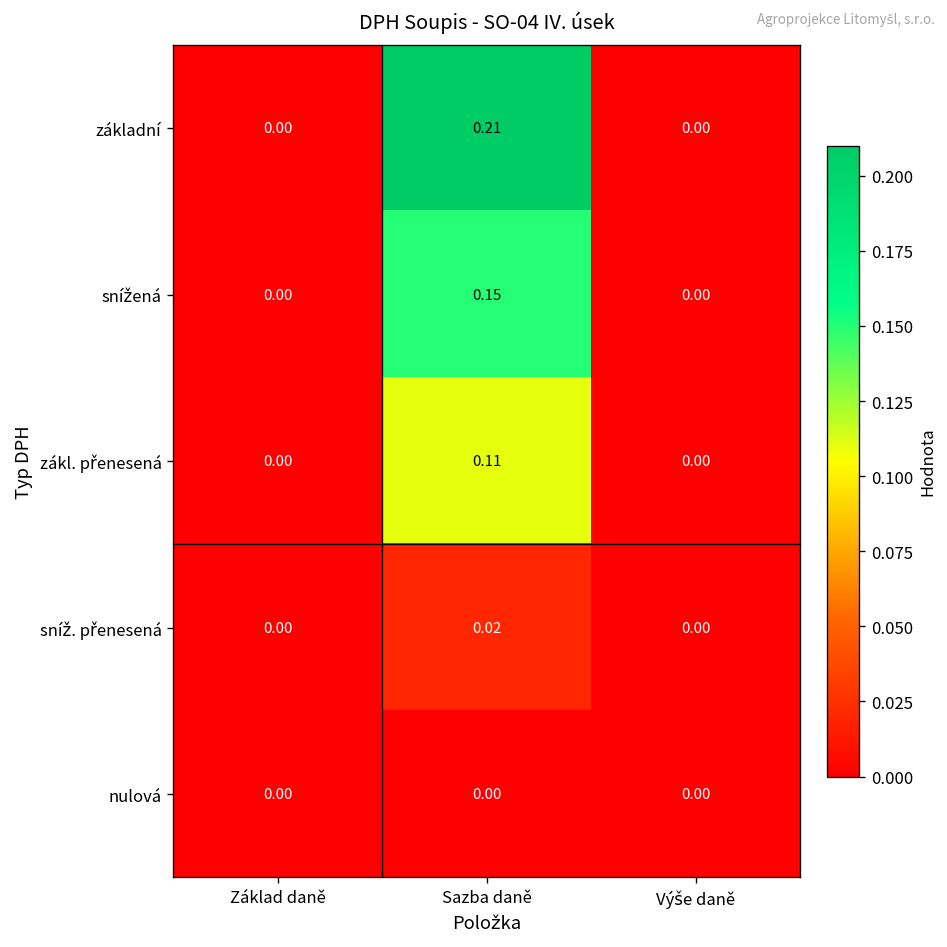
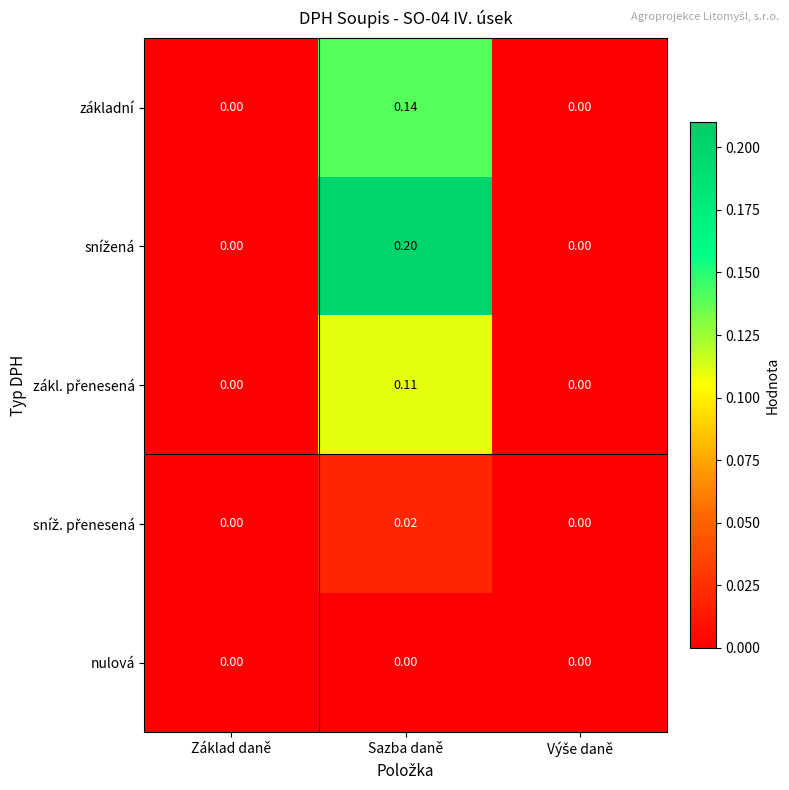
  {
    "základní": {
      "Základ daně": 0.00,
-     "Sazba daně": 0.21,
+     "Sazba daně": 0.14,
      "Výše daně": 0.00
    },
    "snížená": {
      "Základ daně": 0.00,
-     "Sazba daně": 0.15,
+     "Sazba daně": 0.20,
      "Výše daně": 0.00
    },
    "zákl. přenesená": {
      "Základ daně": 0.00,
      "Sazba daně": 0.11,
      "Výše daně": 0.00
    },
    "sníž. přenesená": {
      "Základ daně": 0.00,
      "Sazba daně": 0.02,
      "Výše daně": 0.00
    },
    "nulová": {
      "Základ daně": 0.00,
      "Sazba daně": 0.00,
      "Výše daně": 0.00
    }
  }
